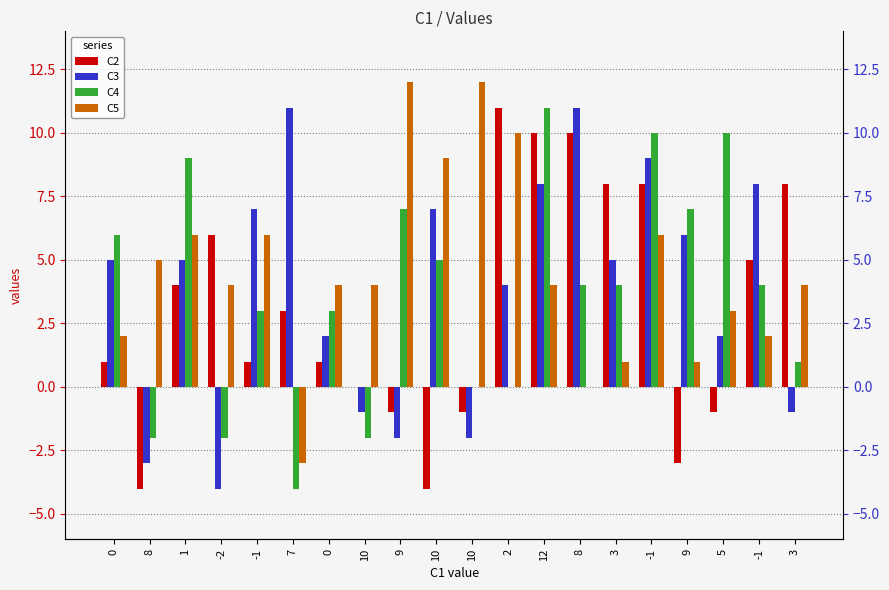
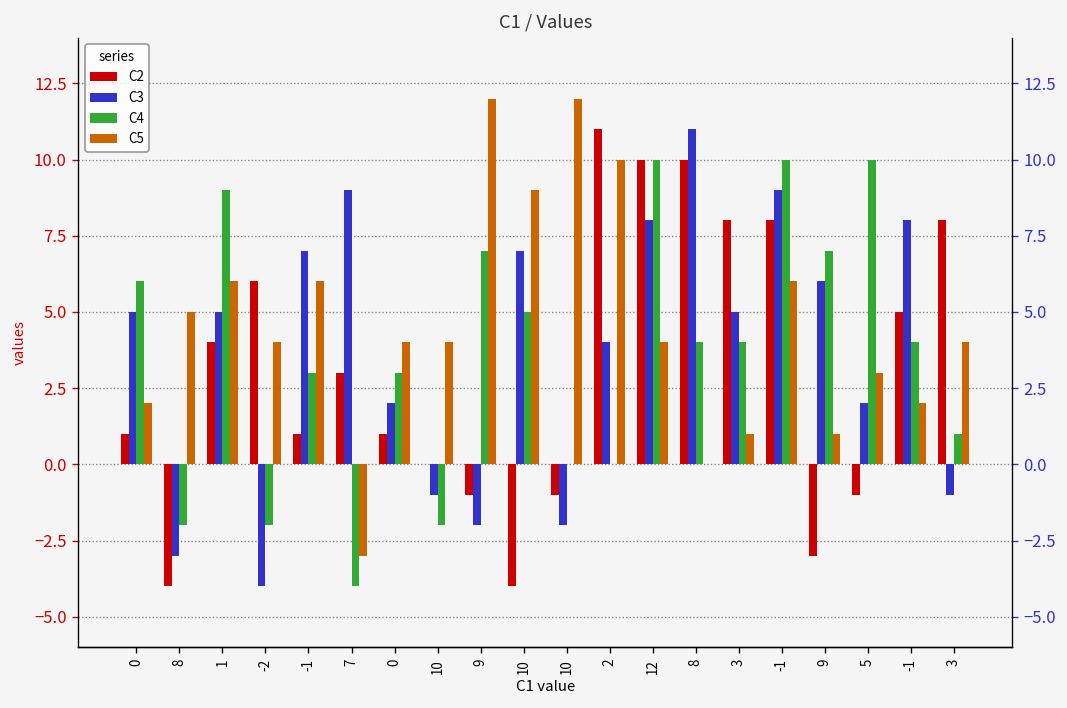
  {
    "C2": {
      "1": 4,
      "-2": 6,
      "7": 3,
      "2": 11,
      "12": 10,
      "5": -1
    },
    "C3": {
      "1": 5,
      "-2": -4,
-     "7": 11,
+     "7": 9,
      "2": 4,
      "12": 8,
      "5": 2
    },
    "C4": {
      "1": 9,
      "-2": -2,
      "7": -4,
      "2": 0,
-     "12": 11,
+     "12": 10,
      "5": 10
    },
    "C5": {
      "1": 6,
      "-2": 4,
      "7": -3,
      "2": 10,
      "12": 4,
      "5": 3
    }
  }
